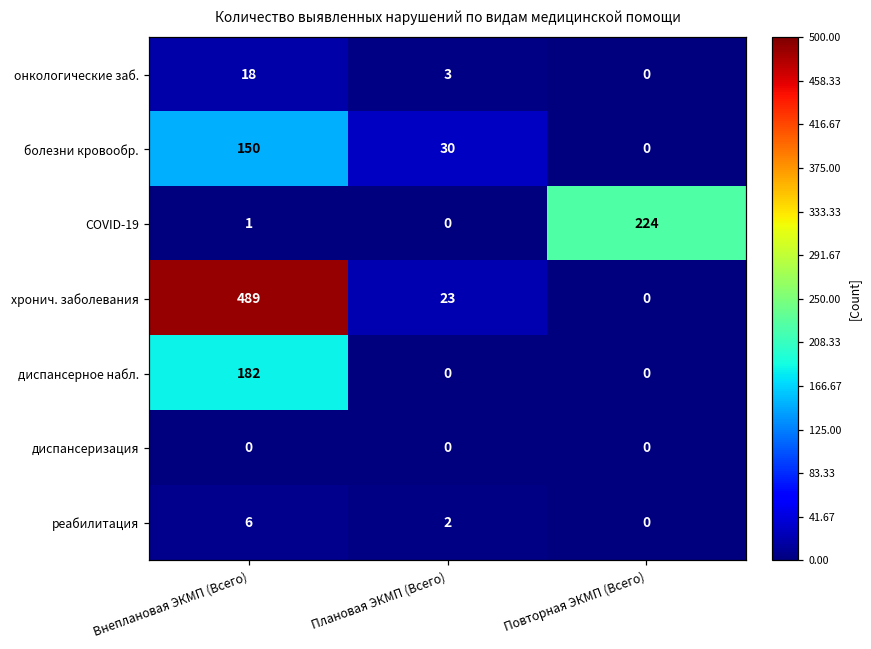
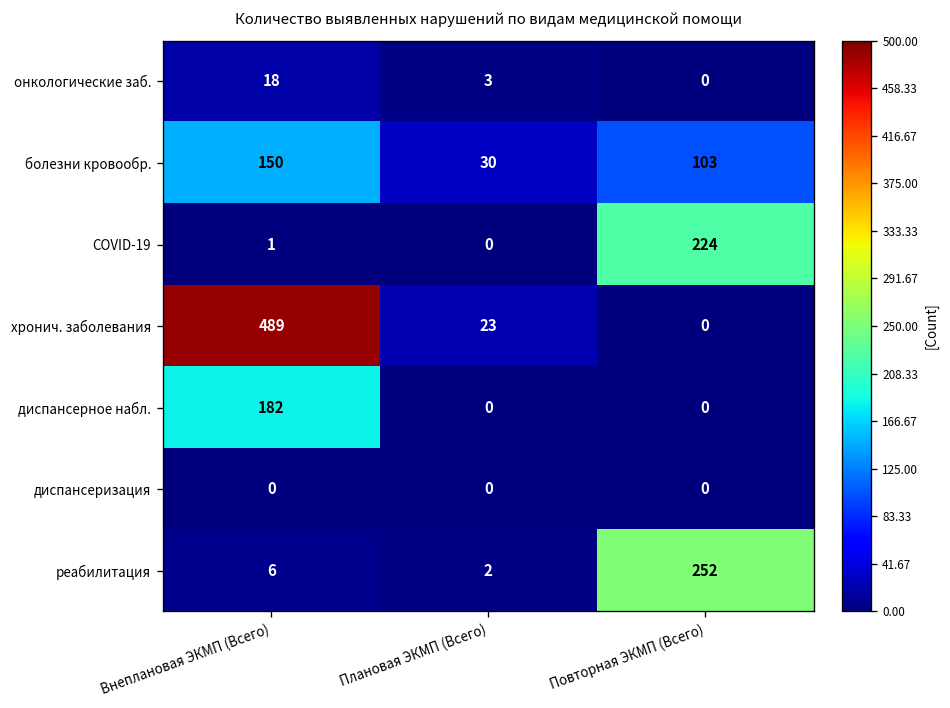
  {
    "онкологические заб.": {
      "Внеплановая ЭКМП (Всего)": 18,
      "Плановая ЭКМП (Всего)": 3,
      "Повторная ЭКМП (Всего)": 0
    },
    "болезни кровообр.": {
      "Внеплановая ЭКМП (Всего)": 150,
      "Плановая ЭКМП (Всего)": 30,
-     "Повторная ЭКМП (Всего)": 0
+     "Повторная ЭКМП (Всего)": 103
    },
    "COVID-19": {
      "Внеплановая ЭКМП (Всего)": 1,
      "Плановая ЭКМП (Всего)": 0,
      "Повторная ЭКМП (Всего)": 224
    },
    "хронич. заболевания": {
      "Внеплановая ЭКМП (Всего)": 489,
      "Плановая ЭКМП (Всего)": 23,
      "Повторная ЭКМП (Всего)": 0
    },
    "диспансерное набл.": {
      "Внеплановая ЭКМП (Всего)": 182,
      "Плановая ЭКМП (Всего)": 0,
      "Повторная ЭКМП (Всего)": 0
    },
    "диспансеризация": {
      "Внеплановая ЭКМП (Всего)": 0,
      "Плановая ЭКМП (Всего)": 0,
      "Повторная ЭКМП (Всего)": 0
    },
    "реабилитация": {
      "Внеплановая ЭКМП (Всего)": 6,
      "Плановая ЭКМП (Всего)": 2,
-     "Повторная ЭКМП (Всего)": 0
+     "Повторная ЭКМП (Всего)": 252
    }
  }
